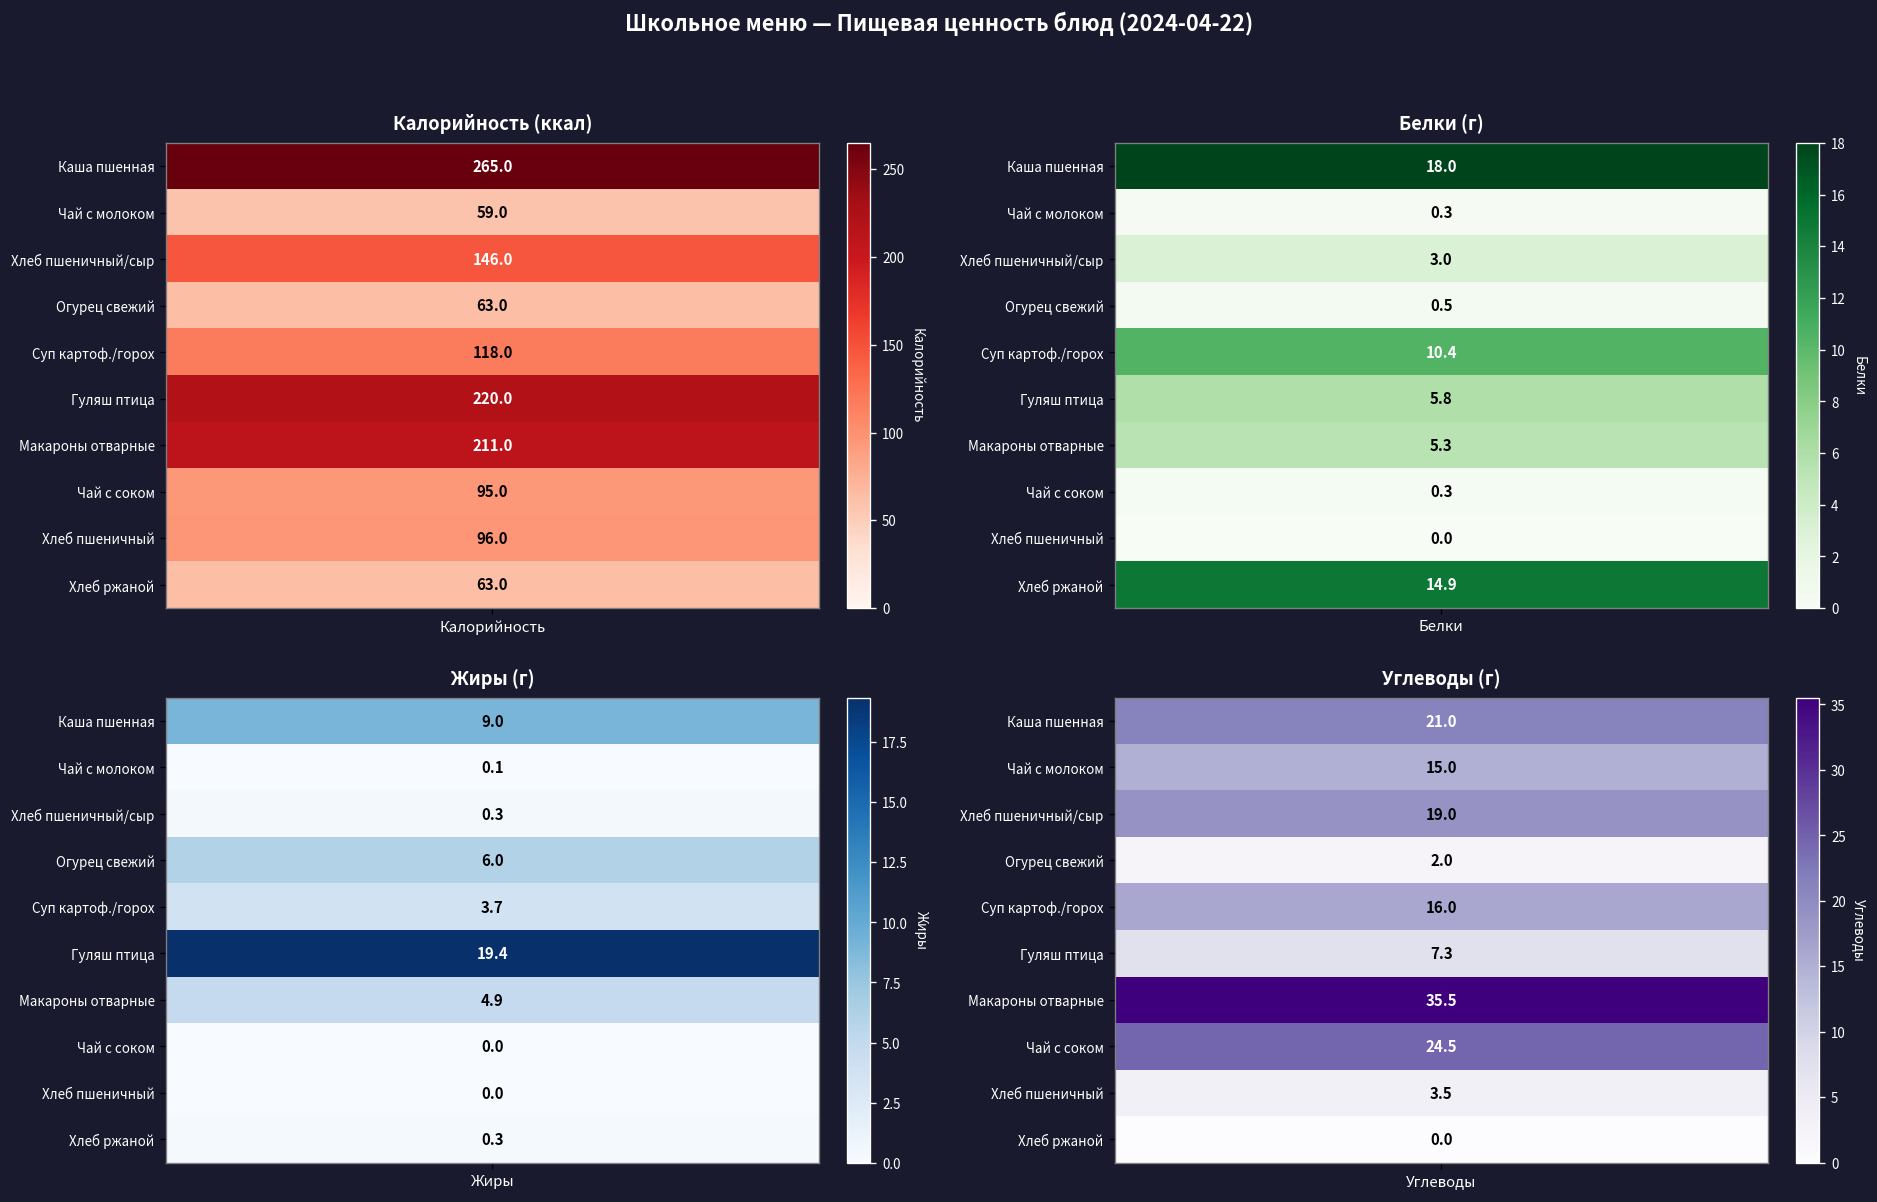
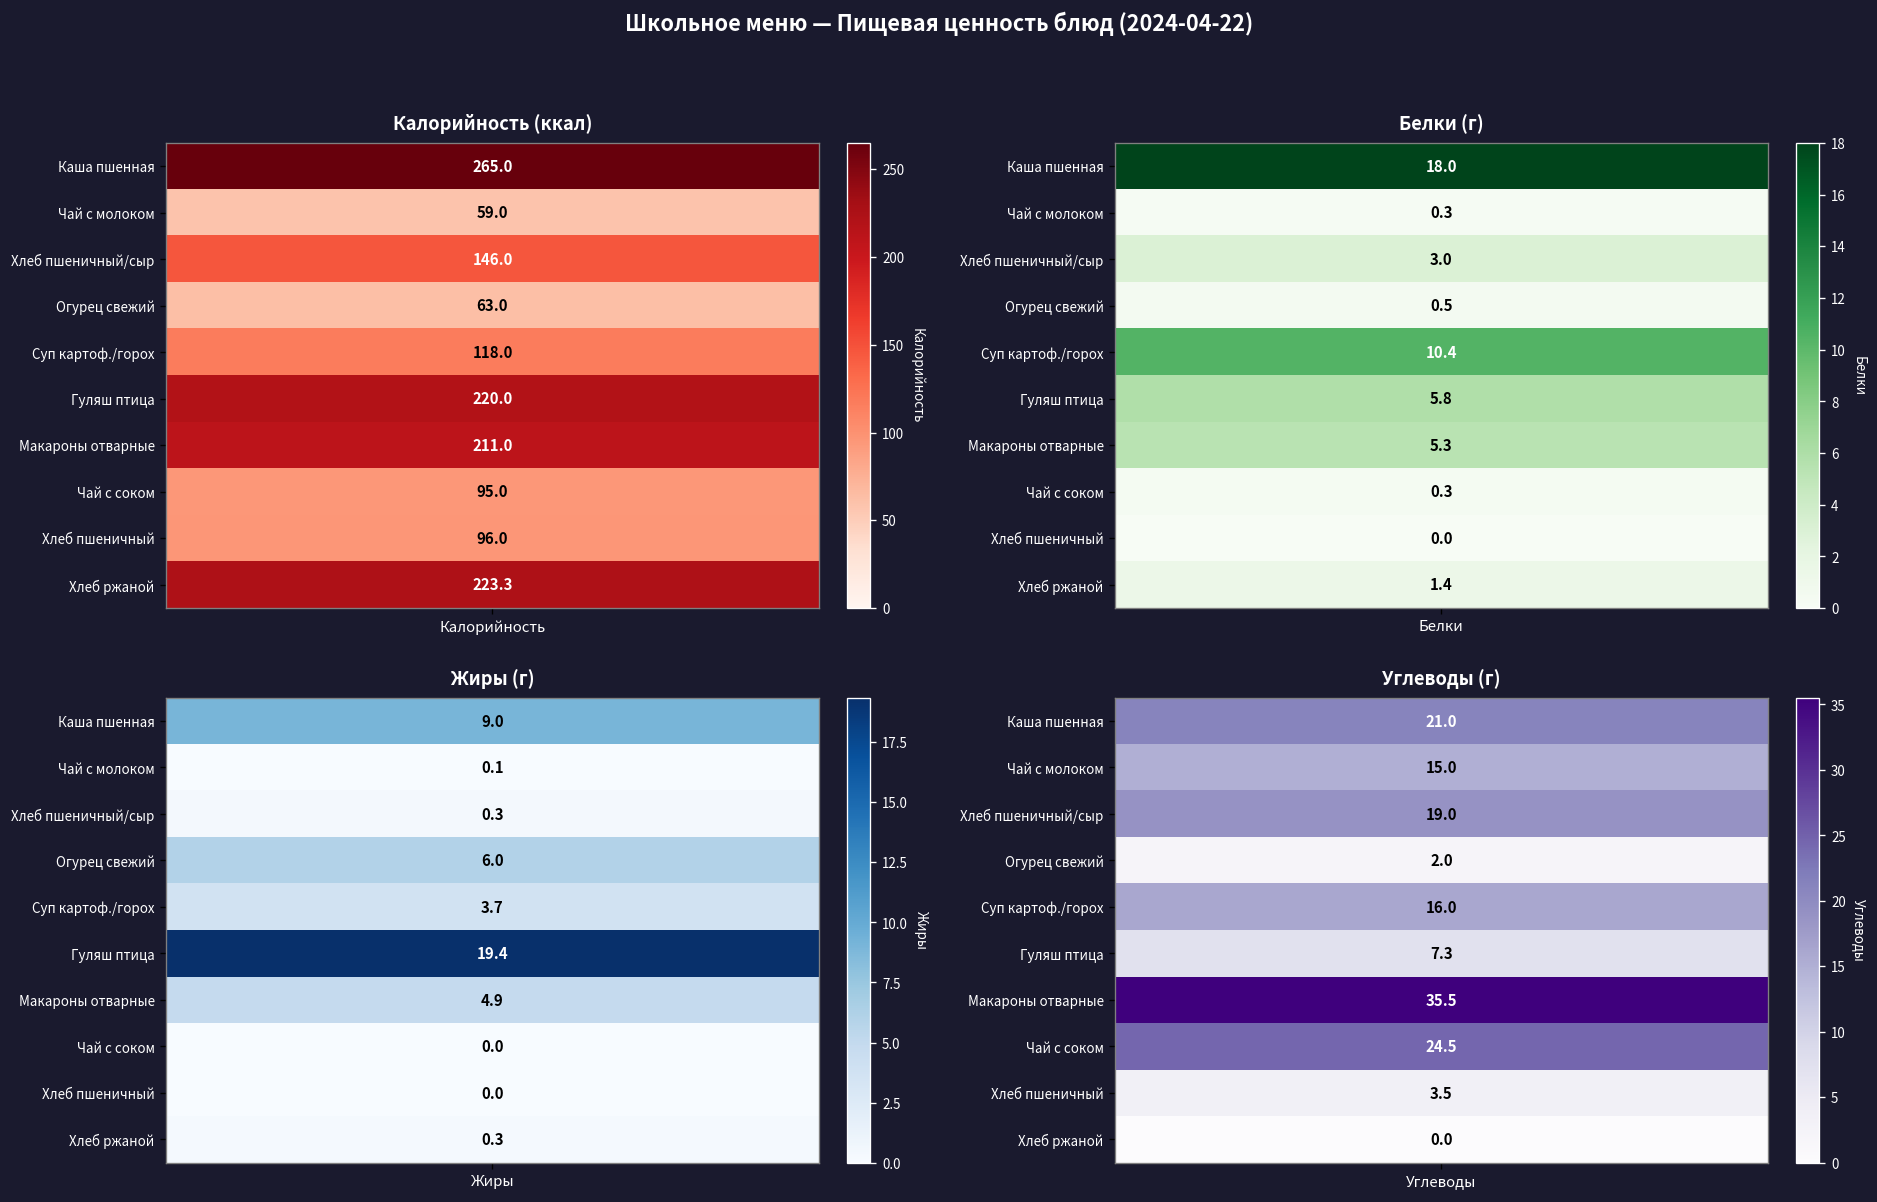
  {
    "Калорийность (ккал)": {
      "Каша пшенная": {
        "Калорийность": 265.0
      },
      "Чай с молоком": {
        "Калорийность": 59.0
      },
      "Хлеб пшеничный/сыр": {
        "Калорийность": 146.0
      },
      "Огурец свежий": {
        "Калорийность": 63.0
      },
      "Суп картоф./горох": {
        "Калорийность": 118.0
      },
      "Гуляш птица": {
        "Калорийность": 220.0
      },
      "Макароны отварные": {
        "Калорийность": 211.0
      },
      "Чай с соком": {
        "Калорийность": 95.0
      },
      "Хлеб пшеничный": {
        "Калорийность": 96.0
      },
      "Хлеб ржаной": {
-       "Калорийность": 63.0
+       "Калорийность": 223.3
      }
    },
    "Белки (г)": {
      "Каша пшенная": {
        "Белки": 18.0
      },
      "Чай с молоком": {
        "Белки": 0.3
      },
      "Хлеб пшеничный/сыр": {
        "Белки": 3.0
      },
      "Огурец свежий": {
        "Белки": 0.5
      },
      "Суп картоф./горох": {
        "Белки": 10.4
      },
      "Гуляш птица": {
        "Белки": 5.8
      },
      "Макароны отварные": {
        "Белки": 5.3
      },
      "Чай с соком": {
        "Белки": 0.3
      },
      "Хлеб пшеничный": {
        "Белки": 0.0
      },
      "Хлеб ржаной": {
-       "Белки": 14.9
+       "Белки": 1.4
      }
    },
    "Жиры (г)": {
      "Каша пшенная": {
        "Жиры": 9.0
      },
      "Чай с молоком": {
        "Жиры": 0.1
      },
      "Хлеб пшеничный/сыр": {
        "Жиры": 0.3
      },
      "Огурец свежий": {
        "Жиры": 6.0
      },
      "Суп картоф./горох": {
        "Жиры": 3.7
      },
      "Гуляш птица": {
        "Жиры": 19.4
      },
      "Макароны отварные": {
        "Жиры": 4.9
      },
      "Чай с соком": {
        "Жиры": 0.0
      },
      "Хлеб пшеничный": {
        "Жиры": 0.0
      },
      "Хлеб ржаной": {
        "Жиры": 0.3
      }
    },
    "Углеводы (г)": {
      "Каша пшенная": {
        "Углеводы": 21.0
      },
      "Чай с молоком": {
        "Углеводы": 15.0
      },
      "Хлеб пшеничный/сыр": {
        "Углеводы": 19.0
      },
      "Огурец свежий": {
        "Углеводы": 2.0
      },
      "Суп картоф./горох": {
        "Углеводы": 16.0
      },
      "Гуляш птица": {
        "Углеводы": 7.3
      },
      "Макароны отварные": {
        "Углеводы": 35.5
      },
      "Чай с соком": {
        "Углеводы": 24.5
      },
      "Хлеб пшеничный": {
        "Углеводы": 3.5
      },
      "Хлеб ржаной": {
        "Углеводы": 0.0
      }
    }
  }
